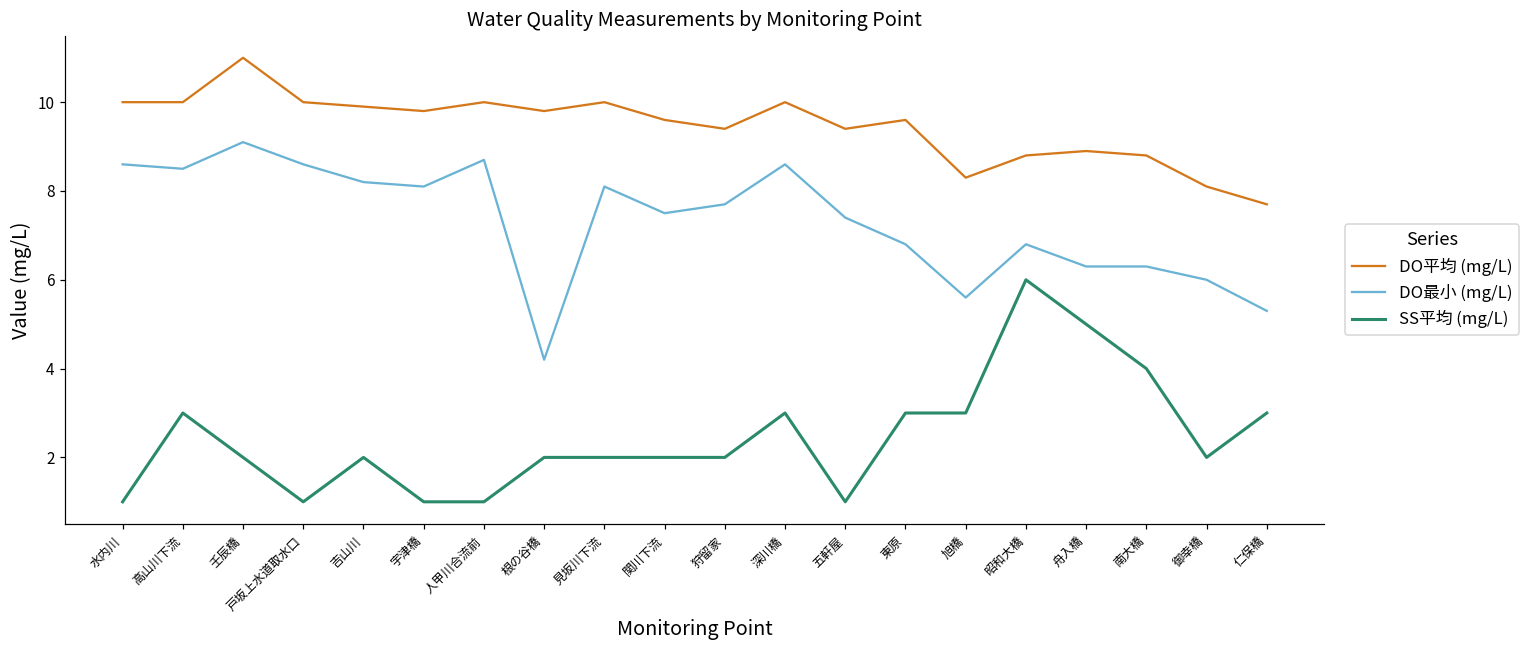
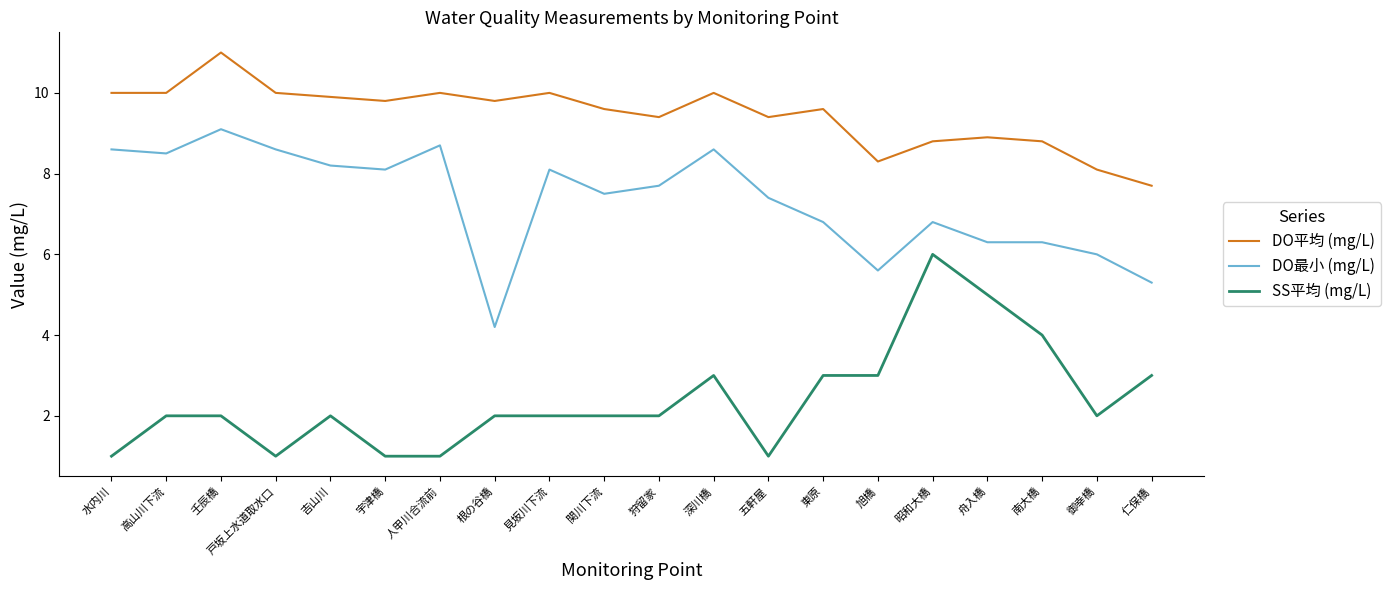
  {
    "DO平均 (mg/L)": {
      "水内川": 10,
      "高山川下流": 10,
      "壬辰橋": 11,
      "戸坂上水道取水口": 10,
      "吉山川": 9.9,
      "宇津橋": 9.8,
      "人甲川合流前": 10,
      "根の谷橋": 9.8,
      "見坂川下流": 10,
      "関川下流": 9.6,
      "狩留家": 9.4,
      "深川橋": 10,
      "五軒屋": 9.4,
      "東原": 9.6,
      "旭橋": 8.3,
      "昭和大橋": 8.8,
      "舟入橋": 8.9,
      "南大橋": 8.8,
      "御幸橋": 8.1,
      "仁保橋": 7.7
    },
    "DO最小 (mg/L)": {
      "水内川": 8.6,
      "高山川下流": 8.5,
      "壬辰橋": 9.1,
      "戸坂上水道取水口": 8.6,
      "吉山川": 8.2,
      "宇津橋": 8.1,
      "人甲川合流前": 8.7,
      "根の谷橋": 4.2,
      "見坂川下流": 8.1,
      "関川下流": 7.5,
      "狩留家": 7.7,
      "深川橋": 8.6,
      "五軒屋": 7.4,
      "東原": 6.8,
      "旭橋": 5.6,
      "昭和大橋": 6.8,
      "舟入橋": 6.3,
      "南大橋": 6.3,
      "御幸橋": 6,
      "仁保橋": 5.3
    },
    "SS平均 (mg/L)": {
      "水内川": 1,
-     "高山川下流": 3,
+     "高山川下流": 2,
      "壬辰橋": 2,
      "戸坂上水道取水口": 1,
      "吉山川": 2,
      "宇津橋": 1,
      "人甲川合流前": 1,
      "根の谷橋": 2,
      "見坂川下流": 2,
      "関川下流": 2,
      "狩留家": 2,
      "深川橋": 3,
      "五軒屋": 1,
      "東原": 3,
      "旭橋": 3,
      "昭和大橋": 6,
      "舟入橋": 5,
      "南大橋": 4,
      "御幸橋": 2,
      "仁保橋": 3
    }
  }
